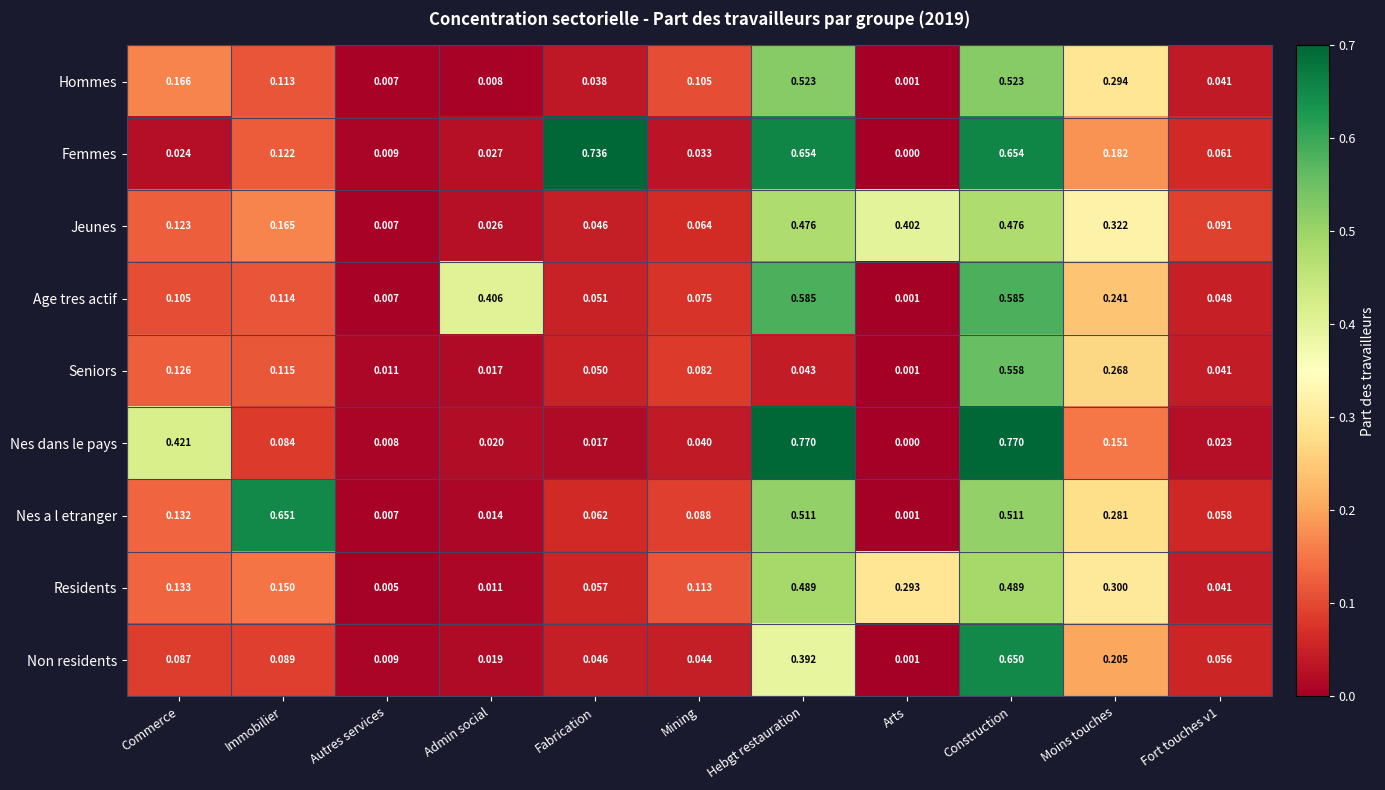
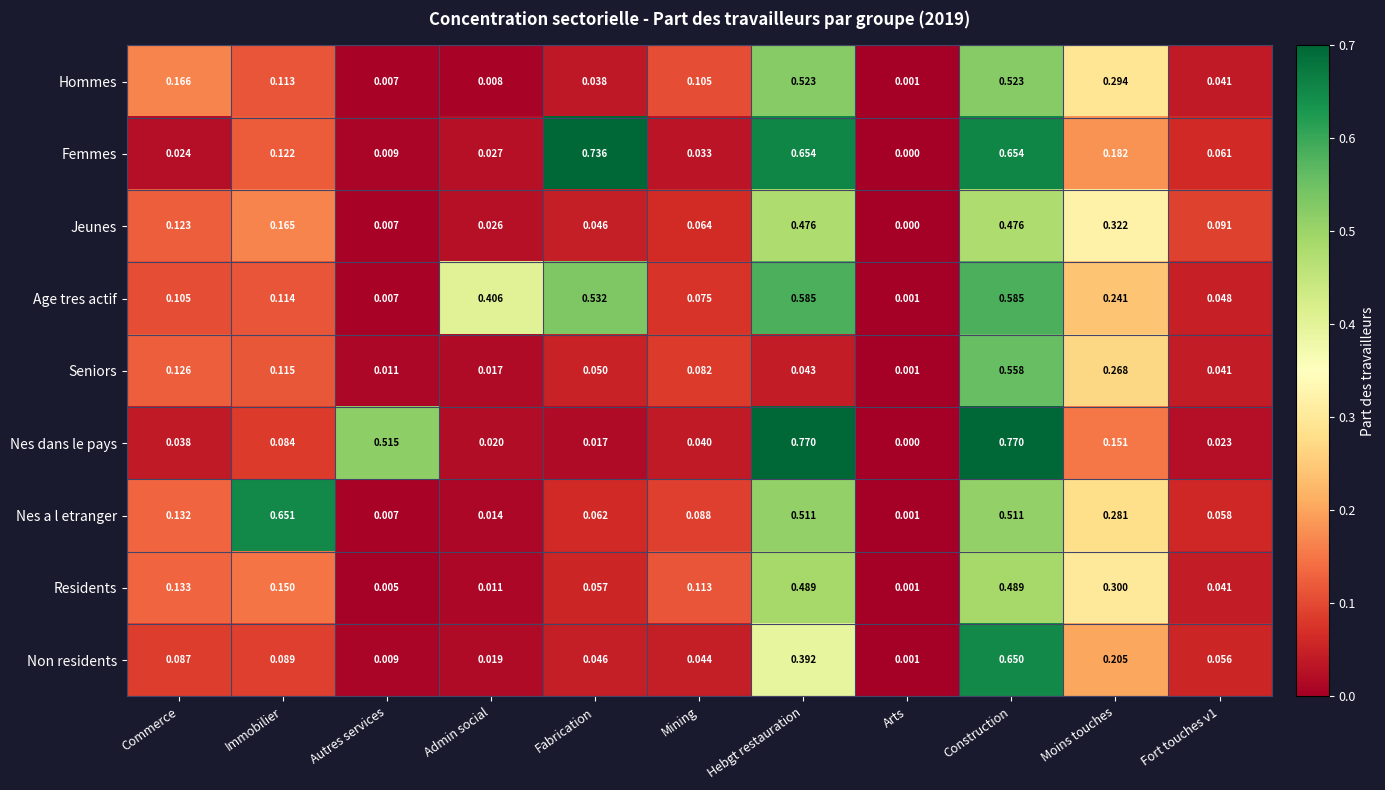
  {
    "Hommes": {
      "Commerce": 0.166,
      "Immobilier": 0.113,
      "Autres services": 0.007,
      "Admin social": 0.008,
      "Fabrication": 0.038,
      "Mining": 0.105,
      "Hebgt restauration": 0.523,
      "Arts": 0.001,
      "Construction": 0.523,
      "Moins touches": 0.294,
      "Fort touches v1": 0.041
    },
    "Femmes": {
      "Commerce": 0.024,
      "Immobilier": 0.122,
      "Autres services": 0.009,
      "Admin social": 0.027,
      "Fabrication": 0.736,
      "Mining": 0.033,
      "Hebgt restauration": 0.654,
      "Arts": 0.000,
      "Construction": 0.654,
      "Moins touches": 0.182,
      "Fort touches v1": 0.061
    },
    "Jeunes": {
      "Commerce": 0.123,
      "Immobilier": 0.165,
      "Autres services": 0.007,
      "Admin social": 0.026,
      "Fabrication": 0.046,
      "Mining": 0.064,
      "Hebgt restauration": 0.476,
-     "Arts": 0.402,
+     "Arts": 0.000,
      "Construction": 0.476,
      "Moins touches": 0.322,
      "Fort touches v1": 0.091
    },
    "Age tres actif": {
      "Commerce": 0.105,
      "Immobilier": 0.114,
      "Autres services": 0.007,
      "Admin social": 0.406,
-     "Fabrication": 0.051,
+     "Fabrication": 0.532,
      "Mining": 0.075,
      "Hebgt restauration": 0.585,
      "Arts": 0.001,
      "Construction": 0.585,
      "Moins touches": 0.241,
      "Fort touches v1": 0.048
    },
    "Seniors": {
      "Commerce": 0.126,
      "Immobilier": 0.115,
      "Autres services": 0.011,
      "Admin social": 0.017,
      "Fabrication": 0.050,
      "Mining": 0.082,
      "Hebgt restauration": 0.043,
      "Arts": 0.001,
      "Construction": 0.558,
      "Moins touches": 0.268,
      "Fort touches v1": 0.041
    },
    "Nes dans le pays": {
-     "Commerce": 0.421,
+     "Commerce": 0.038,
      "Immobilier": 0.084,
-     "Autres services": 0.008,
+     "Autres services": 0.515,
      "Admin social": 0.020,
      "Fabrication": 0.017,
      "Mining": 0.040,
      "Hebgt restauration": 0.770,
      "Arts": 0.000,
      "Construction": 0.770,
      "Moins touches": 0.151,
      "Fort touches v1": 0.023
    },
    "Nes a l etranger": {
      "Commerce": 0.132,
      "Immobilier": 0.651,
      "Autres services": 0.007,
      "Admin social": 0.014,
      "Fabrication": 0.062,
      "Mining": 0.088,
      "Hebgt restauration": 0.511,
      "Arts": 0.001,
      "Construction": 0.511,
      "Moins touches": 0.281,
      "Fort touches v1": 0.058
    },
    "Residents": {
      "Commerce": 0.133,
      "Immobilier": 0.150,
      "Autres services": 0.005,
      "Admin social": 0.011,
      "Fabrication": 0.057,
      "Mining": 0.113,
      "Hebgt restauration": 0.489,
-     "Arts": 0.293,
+     "Arts": 0.001,
      "Construction": 0.489,
      "Moins touches": 0.300,
      "Fort touches v1": 0.041
    },
    "Non residents": {
      "Commerce": 0.087,
      "Immobilier": 0.089,
      "Autres services": 0.009,
      "Admin social": 0.019,
      "Fabrication": 0.046,
      "Mining": 0.044,
      "Hebgt restauration": 0.392,
      "Arts": 0.001,
      "Construction": 0.650,
      "Moins touches": 0.205,
      "Fort touches v1": 0.056
    }
  }
